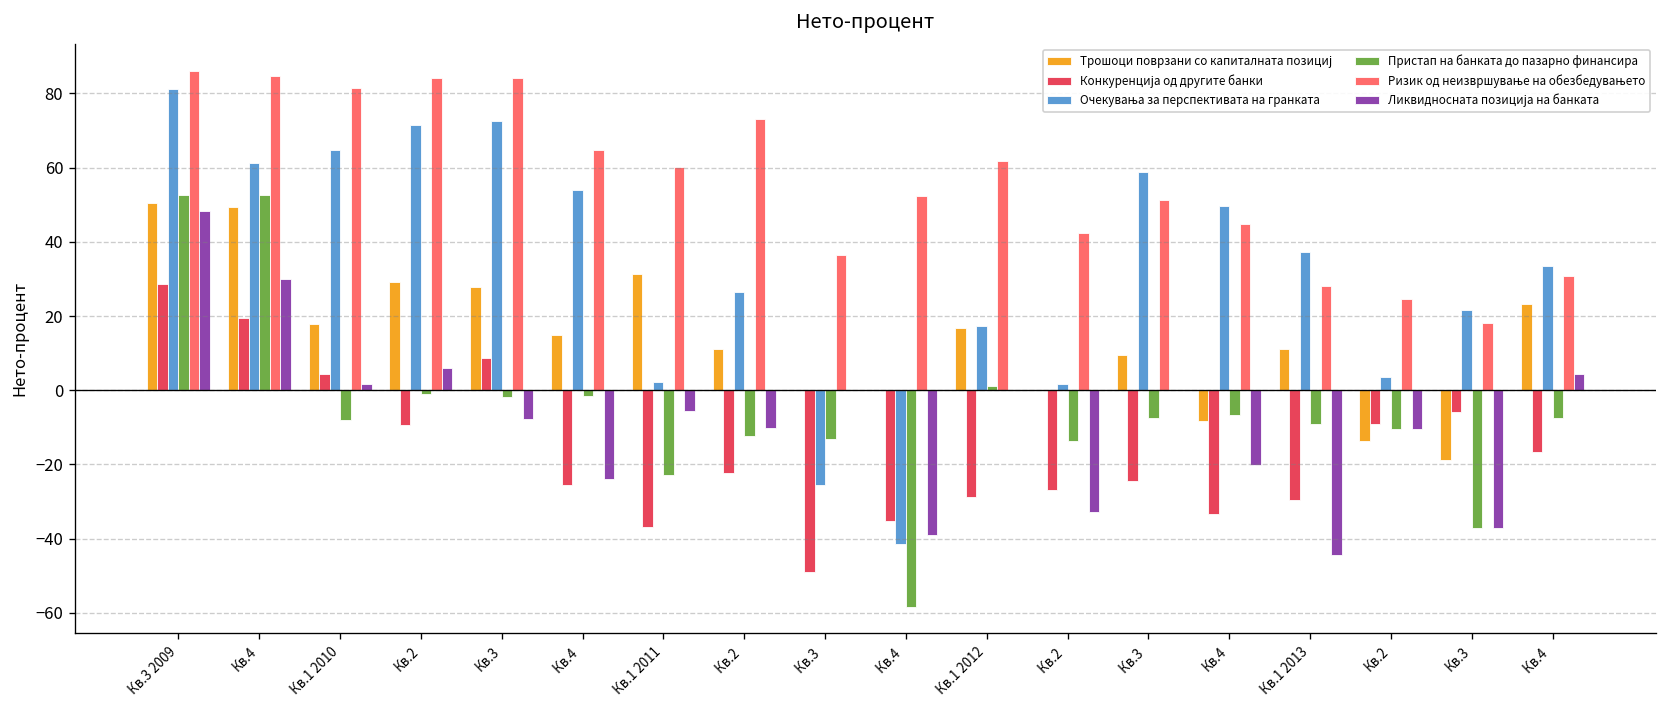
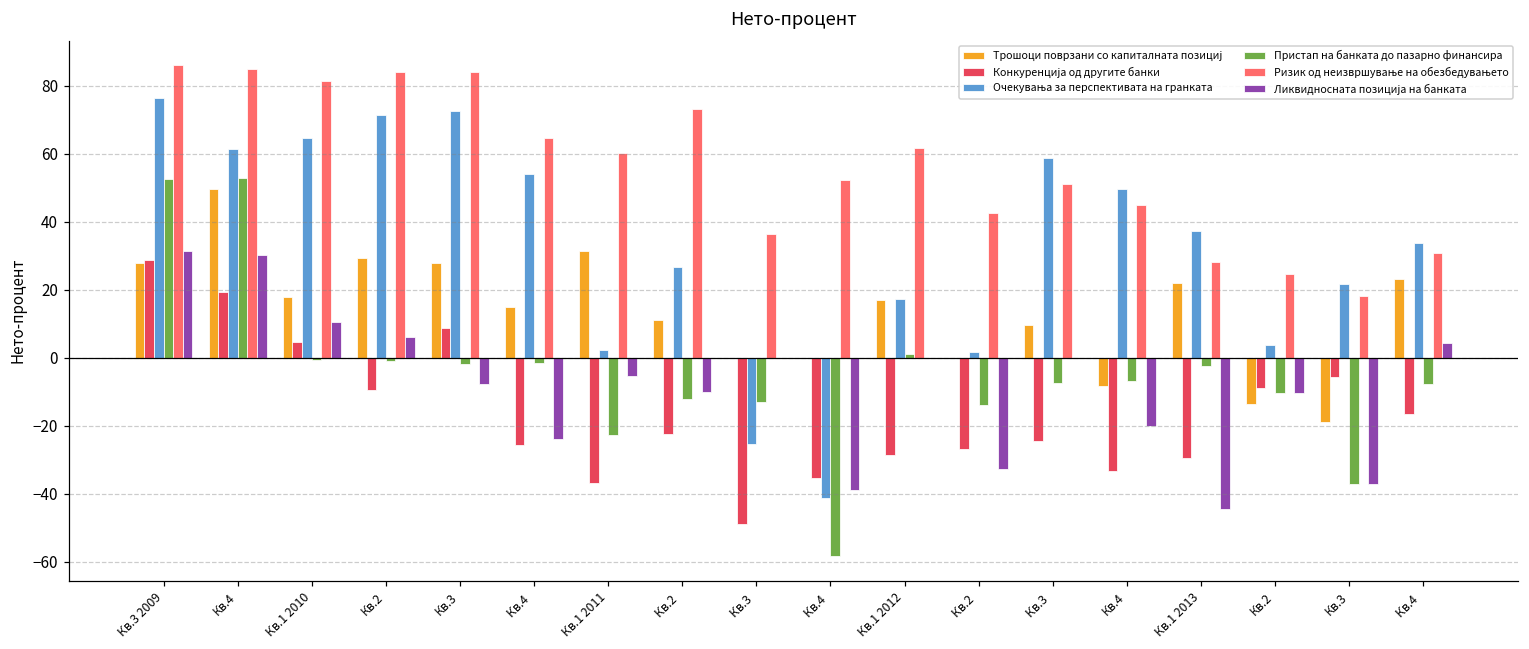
  {
    "Трошоци поврзани со капиталната позициј": {
-     "Кв.3 2009": 50,
+     "Кв.3 2009": 28,
      "Кв.1 2010": 18,
      "Кв.1 2011": 31,
      "Кв.1 2012": 17,
-     "Кв.1 2013": 11
+     "Кв.1 2013": 22
    },
    "Очекувања за перспективата на гранката": {
-     "Кв.3 2009": 81,
+     "Кв.3 2009": 76,
      "Кв.1 2010": 65,
      "Кв.1 2011": 2,
      "Кв.1 2012": 17,
      "Кв.1 2013": 37
    },
    "Пристап на банката до пазарно финансира": {
      "Кв.3 2009": 53,
-     "Кв.1 2010": -8,
+     "Кв.1 2010": -1,
      "Кв.1 2011": -23,
      "Кв.1 2012": 1,
-     "Кв.1 2013": -9
+     "Кв.1 2013": -3
    },
    "Ликвидносната позиција на банката": {
-     "Кв.3 2009": 48,
-     "Кв.1 2010": 2,
+     "Кв.3 2009": 31,
+     "Кв.1 2010": 11,
      "Кв.1 2011": -6,
      "Кв.1 2012": 0,
      "Кв.1 2013": -44
    }
  }
